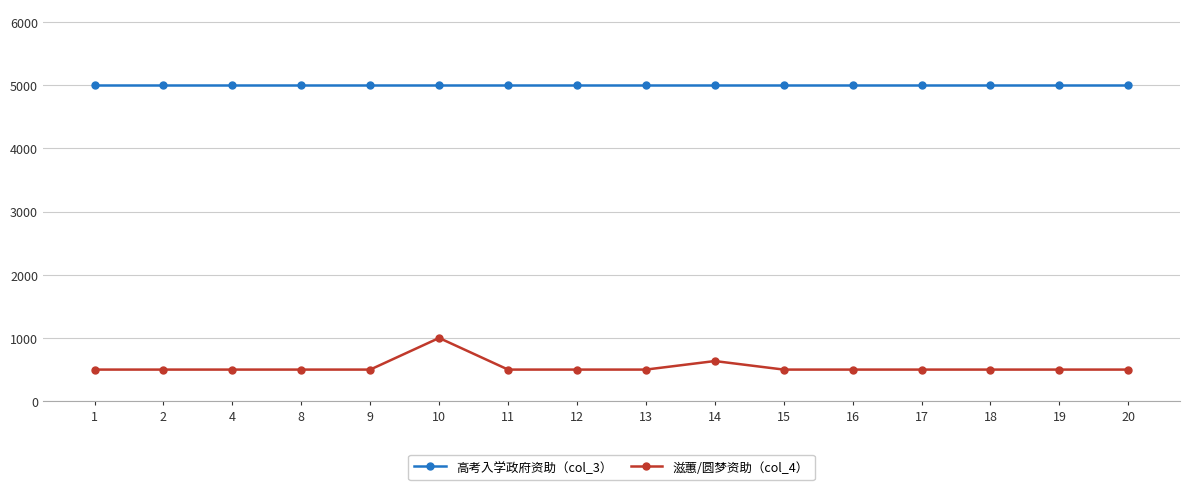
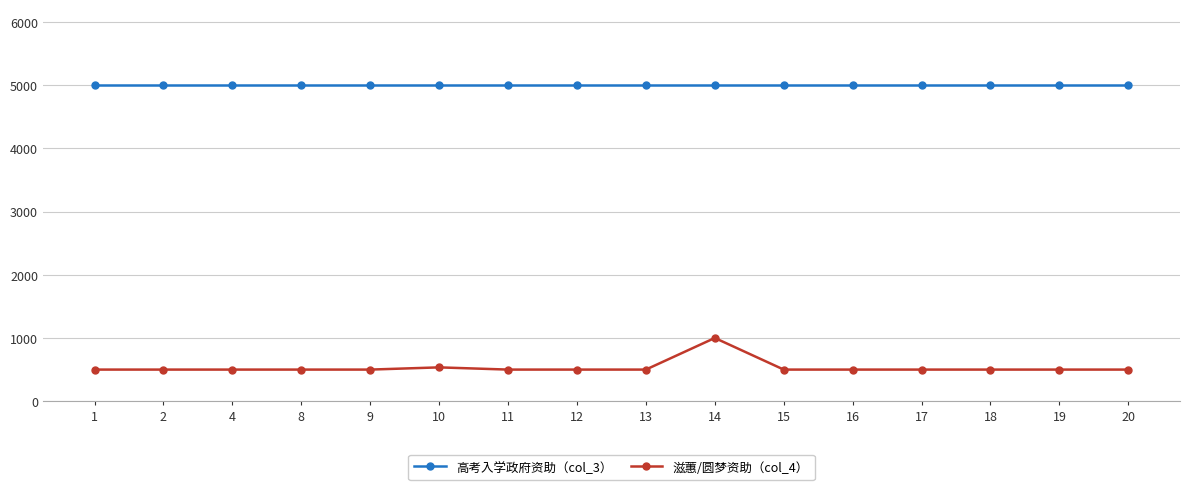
  {
    "高考入学政府资助（col_3）": {
      "1": 5000,
      "2": 5000,
      "4": 5000,
      "8": 5000,
      "9": 5000,
      "10": 5000,
      "11": 5000,
      "12": 5000,
      "13": 5000,
      "14": 5000,
      "15": 5000,
      "16": 5000,
      "17": 5000,
      "18": 5000,
      "19": 5000,
      "20": 5000
    },
    "滋蕙/圆梦资助（col_4）": {
      "1": 500,
      "2": 500,
      "4": 500,
      "8": 500,
      "9": 500,
-     "10": 1000,
+     "10": 500,
      "11": 500,
      "12": 500,
      "13": 500,
-     "14": 600,
+     "14": 1000,
      "15": 500,
      "16": 500,
      "17": 500,
      "18": 500,
      "19": 500,
      "20": 500
    }
  }
